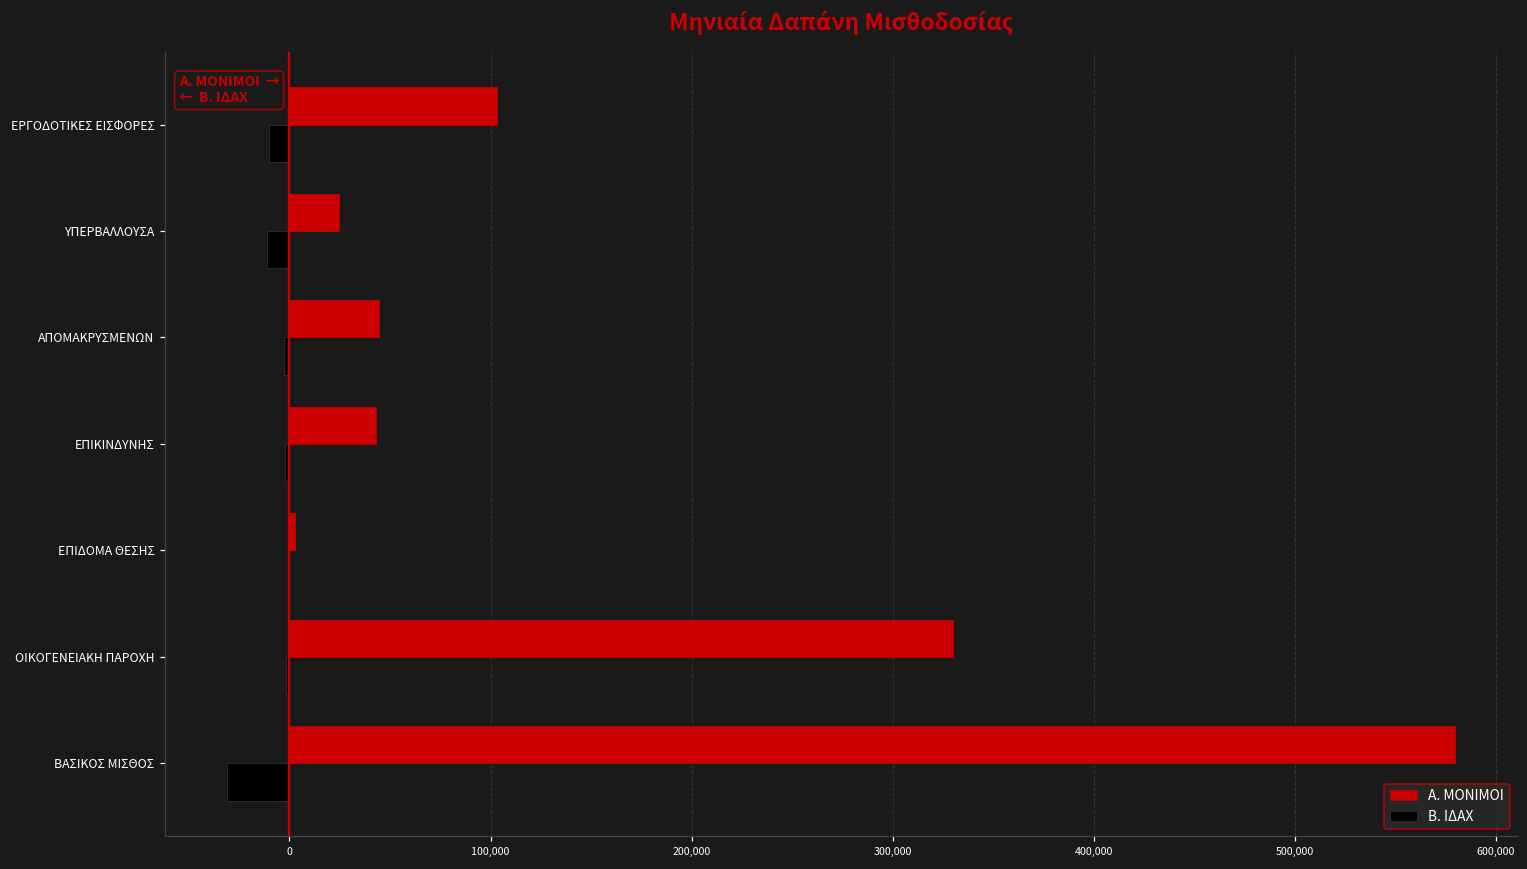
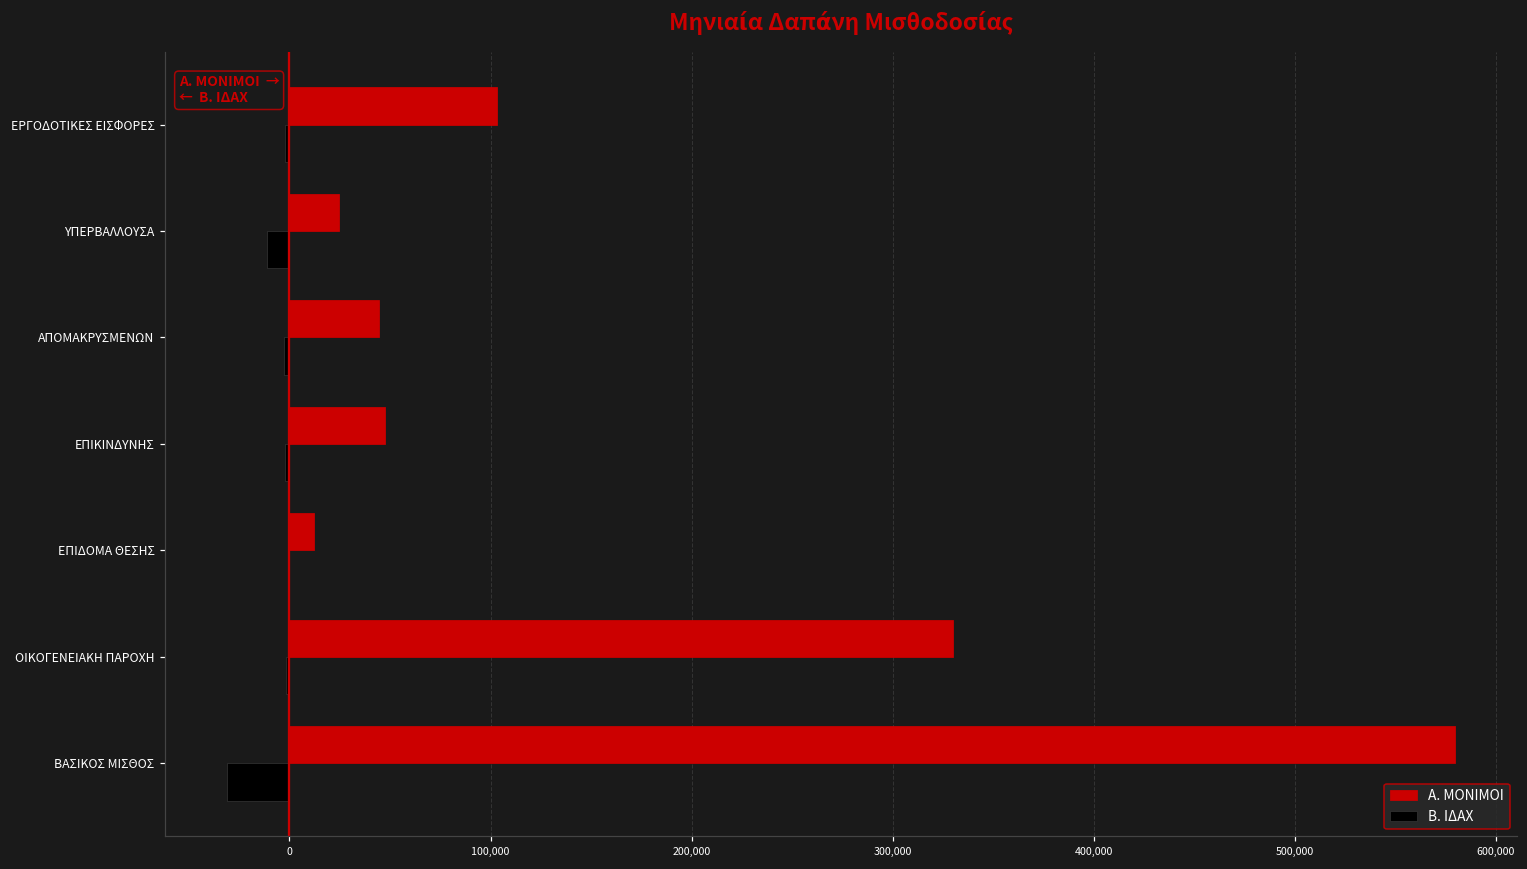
  {
    "Α. ΜΟΝΙΜΟΙ": {
      "ΕΡΓΟΔΟΤΙΚΕΣ ΕΙΣΦΟΡΕΣ": "103,000",
      "ΥΠΕΡΒΑΛΛΟΥΣΑ": "25,000",
      "ΑΠΟΜΑΚΡΥΣΜΕΝΩΝ": "44,000",
-     "ΕΠΙΚΙΝΔΥΝΗΣ": "43,000",
-     "ΕΠΙΔΟΜΑ ΘΕΣΗΣ": "3,000",
+     "ΕΠΙΚΙΝΔΥΝΗΣ": "47,000",
+     "ΕΠΙΔΟΜΑ ΘΕΣΗΣ": "12,000",
      "ΟΙΚΟΓΕΝΕΙΑΚΗ ΠΑΡΟΧΗ": "330,000",
      "ΒΑΣΙΚΟΣ ΜΙΣΘΟΣ": "580,000"
    },
    "Β. ΙΔΑΧ": {
-     "ΕΡΓΟΔΟΤΙΚΕΣ ΕΙΣΦΟΡΕΣ": "-10,000",
+     "ΕΡΓΟΔΟΤΙΚΕΣ ΕΙΣΦΟΡΕΣ": "-2,000",
      "ΥΠΕΡΒΑΛΛΟΥΣΑ": "-11,000",
      "ΑΠΟΜΑΚΡΥΣΜΕΝΩΝ": "-3,000",
      "ΕΠΙΚΙΝΔΥΝΗΣ": "-2,000",
      "ΕΠΙΔΟΜΑ ΘΕΣΗΣ": "0",
      "ΟΙΚΟΓΕΝΕΙΑΚΗ ΠΑΡΟΧΗ": "-2,000",
      "ΒΑΣΙΚΟΣ ΜΙΣΘΟΣ": "-31,000"
    }
  }
